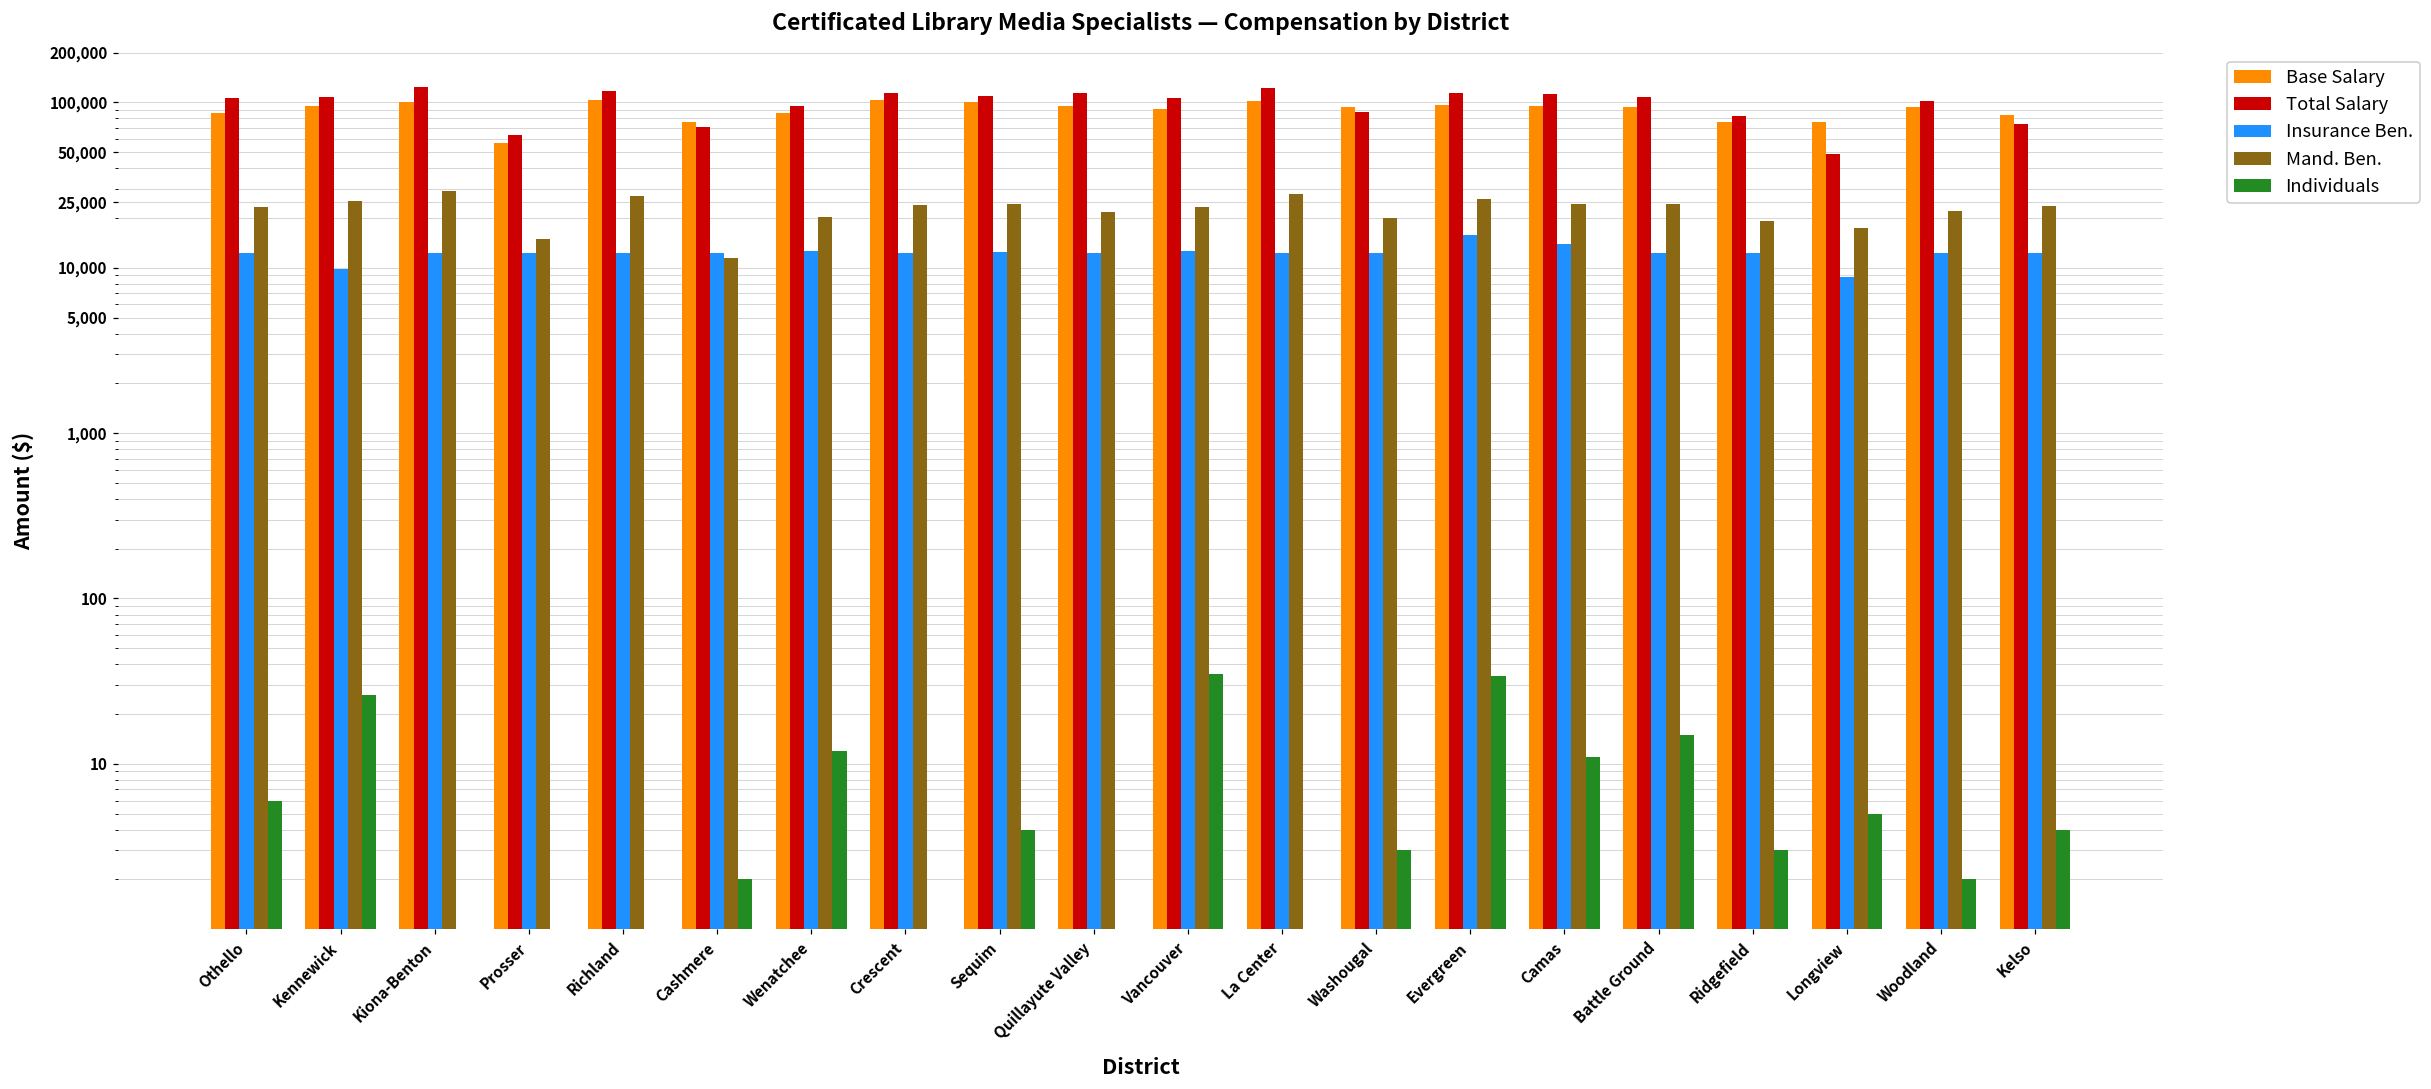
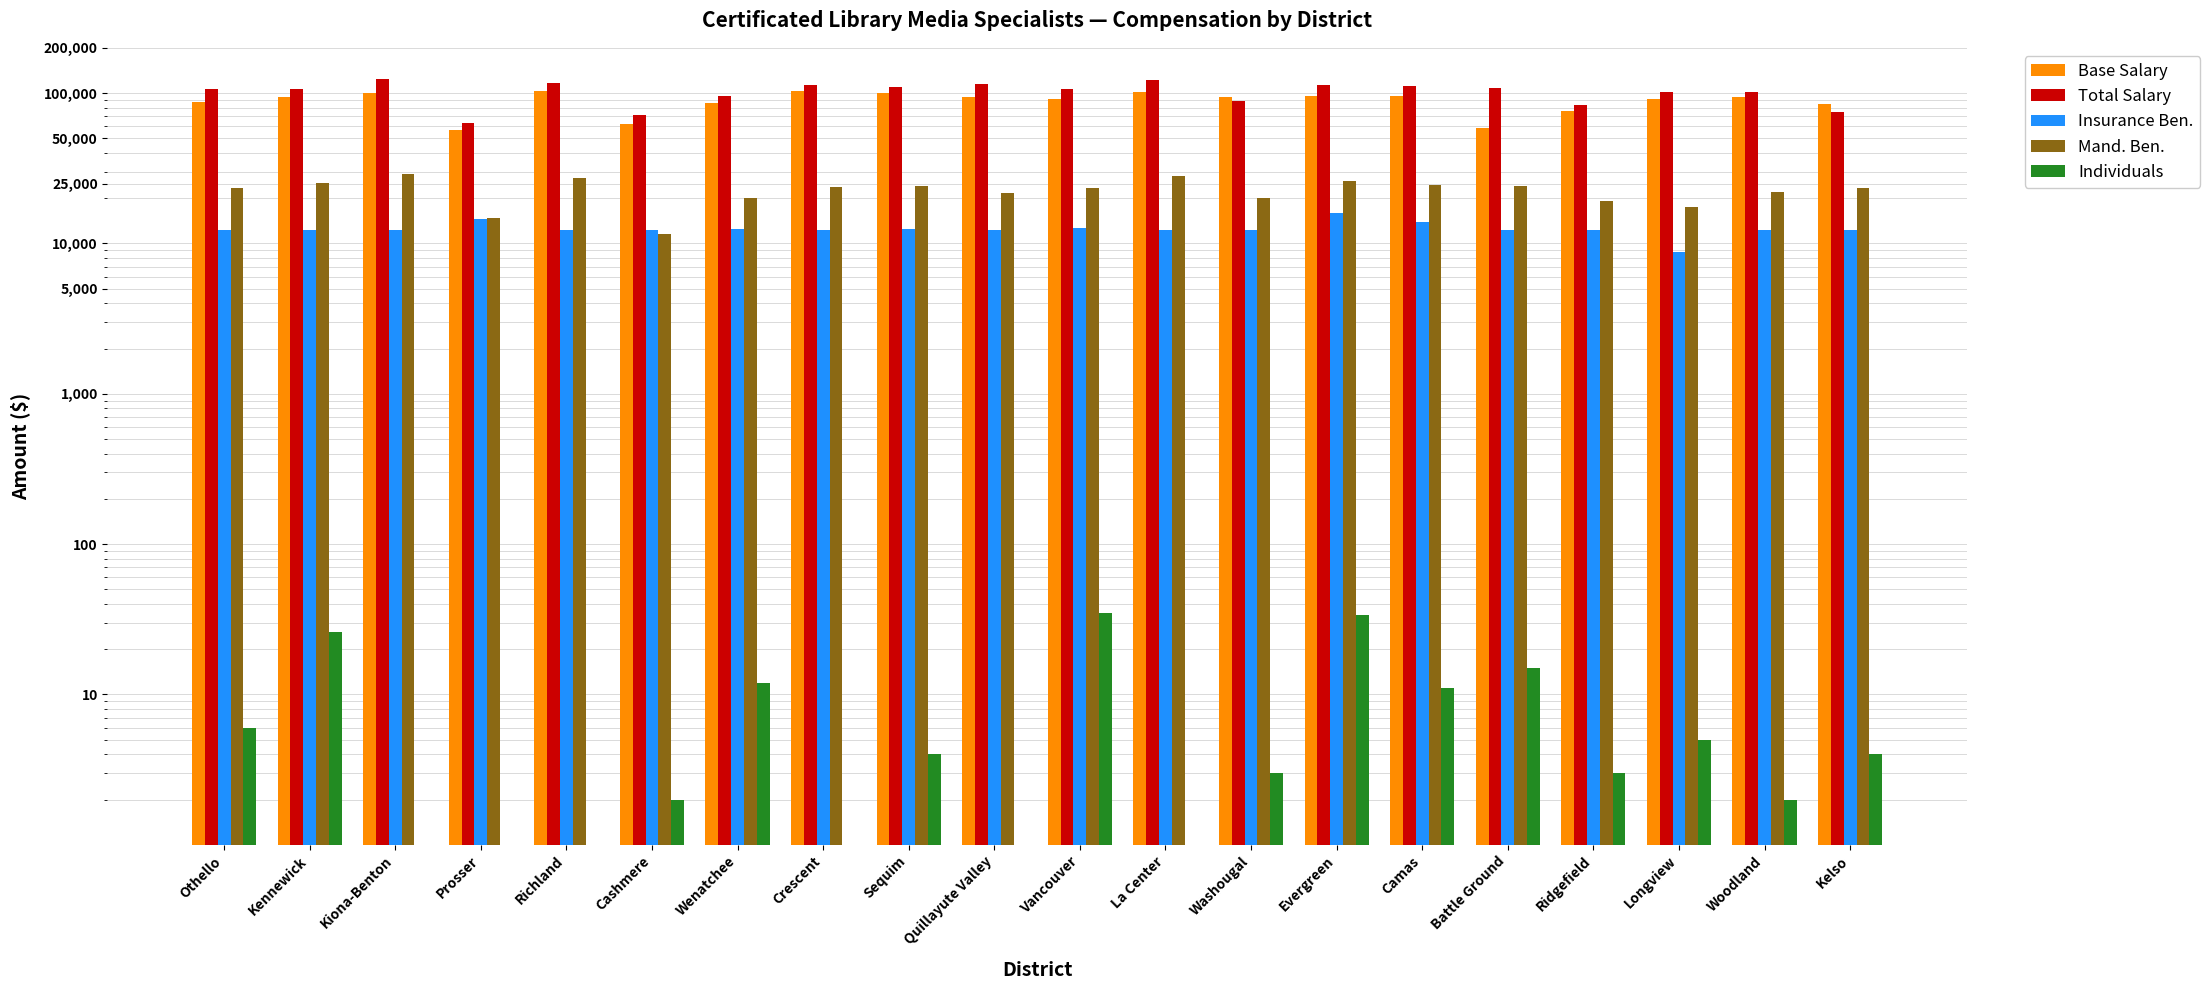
  {
    "Base Salary": {
      "Othello": "90,000",
      "Kennewick": "90,000",
      "Kiona-Benton": "100,000",
      "Prosser": "57,000",
      "Richland": "100,000",
-     "Cashmere": "80,000",
+     "Cashmere": "63,000",
      "Wenatchee": "90,000",
      "Crescent": "100,000",
      "Sequim": "100,000",
      "Quillayute Valley": "90,000",
      "Vancouver": "90,000",
      "La Center": "100,000",
      "Washougal": "90,000",
      "Evergreen": "100,000",
      "Camas": "90,000",
-     "Battle Ground": "90,000",
+     "Battle Ground": "59,000",
      "Ridgefield": "80,000",
-     "Longview": "80,000",
+     "Longview": "90,000",
      "Woodland": "90,000",
      "Kelso": "80,000"
    },
    "Total Salary": {
      "Othello": "110,000",
      "Kennewick": "110,000",
      "Kiona-Benton": "120,000",
      "Prosser": "63,000",
      "Richland": "120,000",
      "Cashmere": "70,000",
      "Wenatchee": "100,000",
      "Crescent": "110,000",
      "Sequim": "110,000",
      "Quillayute Valley": "110,000",
      "Vancouver": "110,000",
      "La Center": "120,000",
      "Washougal": "90,000",
      "Evergreen": "110,000",
      "Camas": "110,000",
      "Battle Ground": "110,000",
      "Ridgefield": "80,000",
-     "Longview": "49,000",
+     "Longview": "100,000",
      "Woodland": "100,000",
      "Kelso": "70,000"
    },
    "Insurance Ben.": {
      "Othello": "12,000",
-     "Kennewick": "10,000",
+     "Kennewick": "12,000",
      "Kiona-Benton": "12,000",
-     "Prosser": "12,000",
+     "Prosser": "15,000",
      "Richland": "12,000",
      "Cashmere": "12,000",
      "Wenatchee": "13,000",
      "Crescent": "12,000",
      "Sequim": "12,000",
      "Quillayute Valley": "12,000",
      "Vancouver": "13,000",
      "La Center": "12,000",
      "Washougal": "12,000",
      "Evergreen": "16,000",
      "Camas": "14,000",
      "Battle Ground": "12,000",
      "Ridgefield": "12,000",
      "Longview": "9,000",
      "Woodland": "12,000",
      "Kelso": "12,000"
    },
    "Mand. Ben.": {
      "Othello": "23,000",
      "Kennewick": "25,000",
      "Kiona-Benton": "29,000",
      "Prosser": "15,000",
      "Richland": "27,000",
      "Cashmere": "11,000",
      "Wenatchee": "20,000",
      "Crescent": "24,000",
      "Sequim": "24,000",
      "Quillayute Valley": "22,000",
      "Vancouver": "23,000",
      "La Center": "28,000",
      "Washougal": "20,000",
      "Evergreen": "26,000",
      "Camas": "24,000",
      "Battle Ground": "24,000",
      "Ridgefield": "19,000",
      "Longview": "17,000",
      "Woodland": "22,000",
      "Kelso": "23,000"
    },
    "Individuals": {
      "Othello": "6",
      "Kennewick": "26",
      "Kiona-Benton": "1",
      "Prosser": "1",
      "Richland": "1",
      "Cashmere": "2",
      "Wenatchee": "12",
      "Crescent": "1",
      "Sequim": "4",
      "Quillayute Valley": "1",
      "Vancouver": "35",
      "La Center": "1",
      "Washougal": "3",
      "Evergreen": "34",
      "Camas": "11",
      "Battle Ground": "15",
      "Ridgefield": "3",
      "Longview": "5",
      "Woodland": "2",
      "Kelso": "4"
    }
  }
